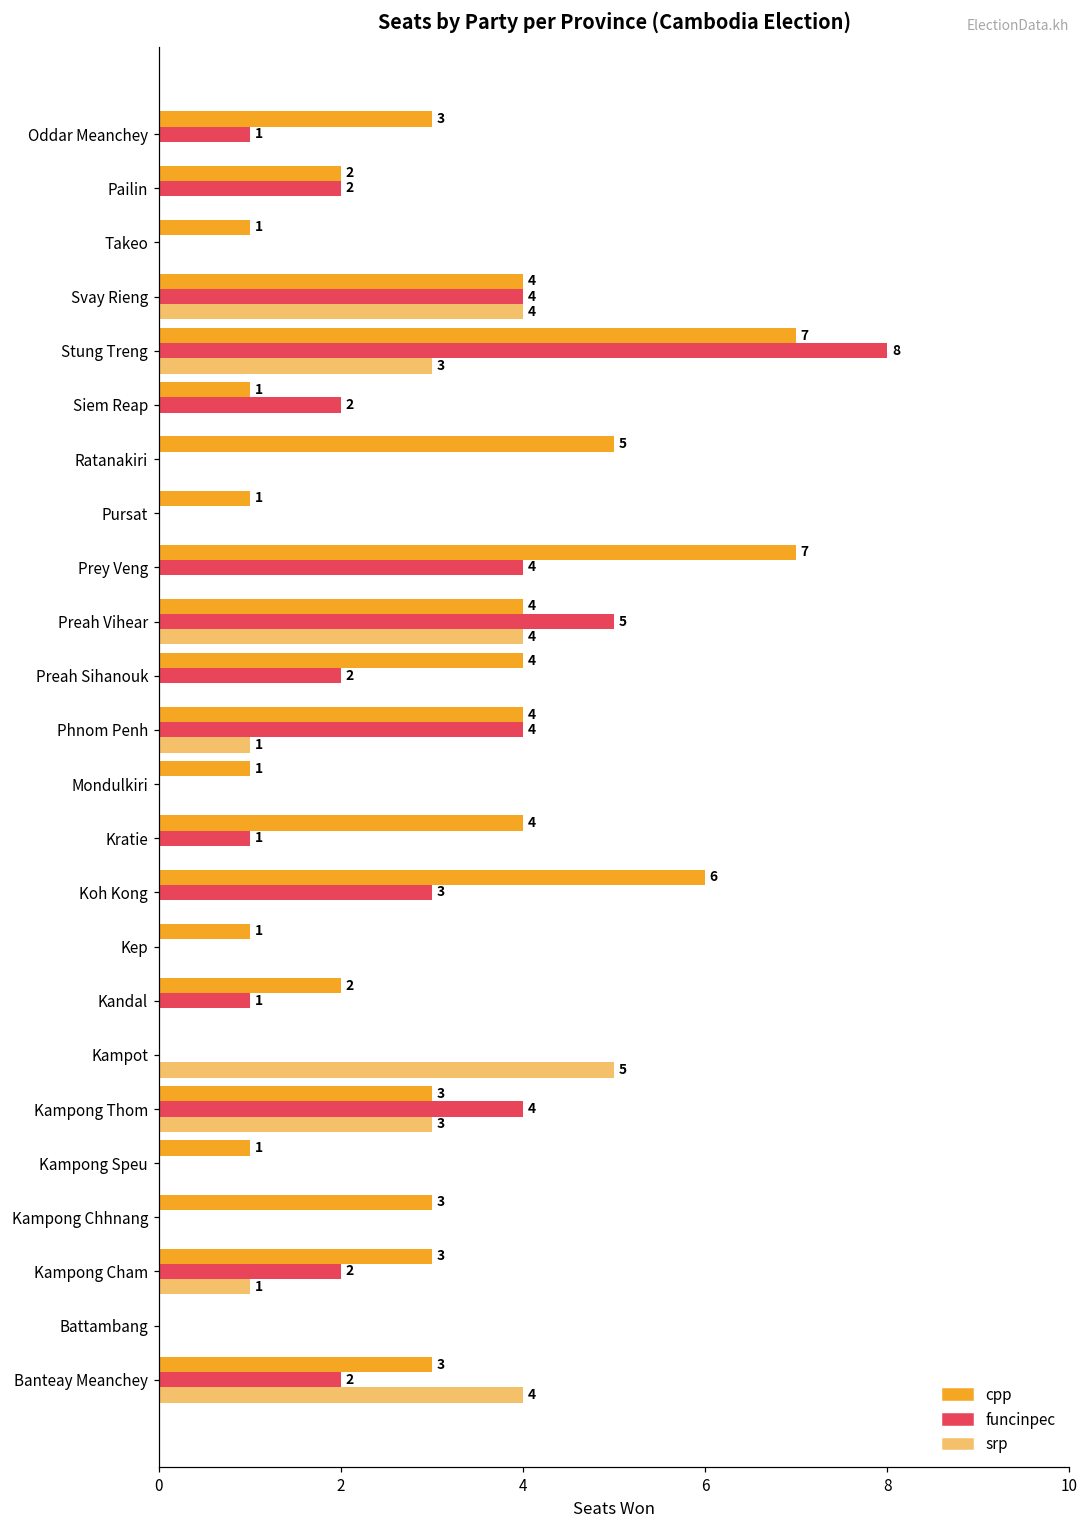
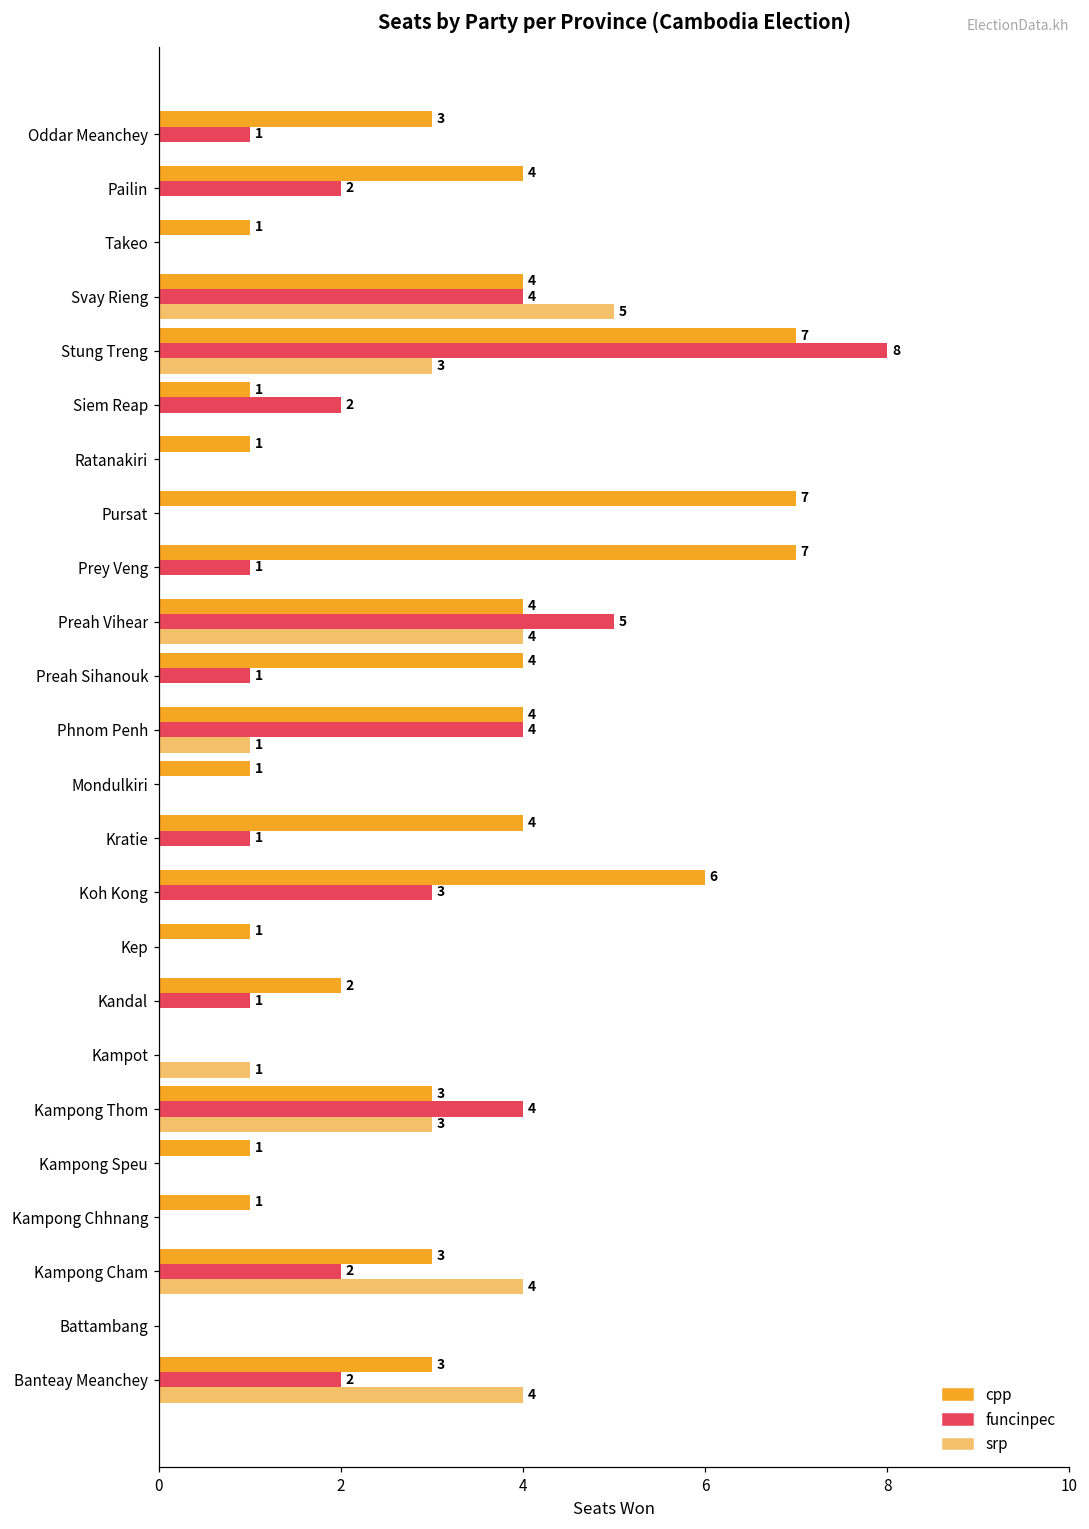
  {
    "cpp": {
      "Oddar Meanchey": 3,
-     "Pailin": 2,
+     "Pailin": 4,
      "Takeo": 1,
      "Svay Rieng": 4,
      "Stung Treng": 7,
      "Siem Reap": 1,
-     "Ratanakiri": 5,
-     "Pursat": 1,
+     "Ratanakiri": 1,
+     "Pursat": 7,
      "Prey Veng": 7,
      "Preah Vihear": 4,
      "Preah Sihanouk": 4,
      "Phnom Penh": 4,
      "Mondulkiri": 1,
      "Kratie": 4,
      "Koh Kong": 6,
      "Kep": 1,
      "Kandal": 2,
      "Kampong Thom": 3,
      "Kampong Speu": 1,
-     "Kampong Chhnang": 3,
+     "Kampong Chhnang": 1,
      "Kampong Cham": 3,
      "Banteay Meanchey": 3
    },
    "funcinpec": {
      "Oddar Meanchey": 1,
      "Pailin": 2,
      "Svay Rieng": 4,
      "Stung Treng": 8,
      "Siem Reap": 2,
-     "Prey Veng": 4,
+     "Prey Veng": 1,
      "Preah Vihear": 5,
-     "Preah Sihanouk": 2,
+     "Preah Sihanouk": 1,
      "Phnom Penh": 4,
      "Kratie": 1,
      "Koh Kong": 3,
      "Kandal": 1,
      "Kampong Thom": 4,
      "Kampong Cham": 2,
      "Banteay Meanchey": 2
    },
    "srp": {
-     "Svay Rieng": 4,
+     "Svay Rieng": 5,
      "Stung Treng": 3,
      "Preah Vihear": 4,
      "Phnom Penh": 1,
-     "Kampot": 5,
+     "Kampot": 1,
      "Kampong Thom": 3,
-     "Kampong Cham": 1,
+     "Kampong Cham": 4,
      "Banteay Meanchey": 4
    }
  }
